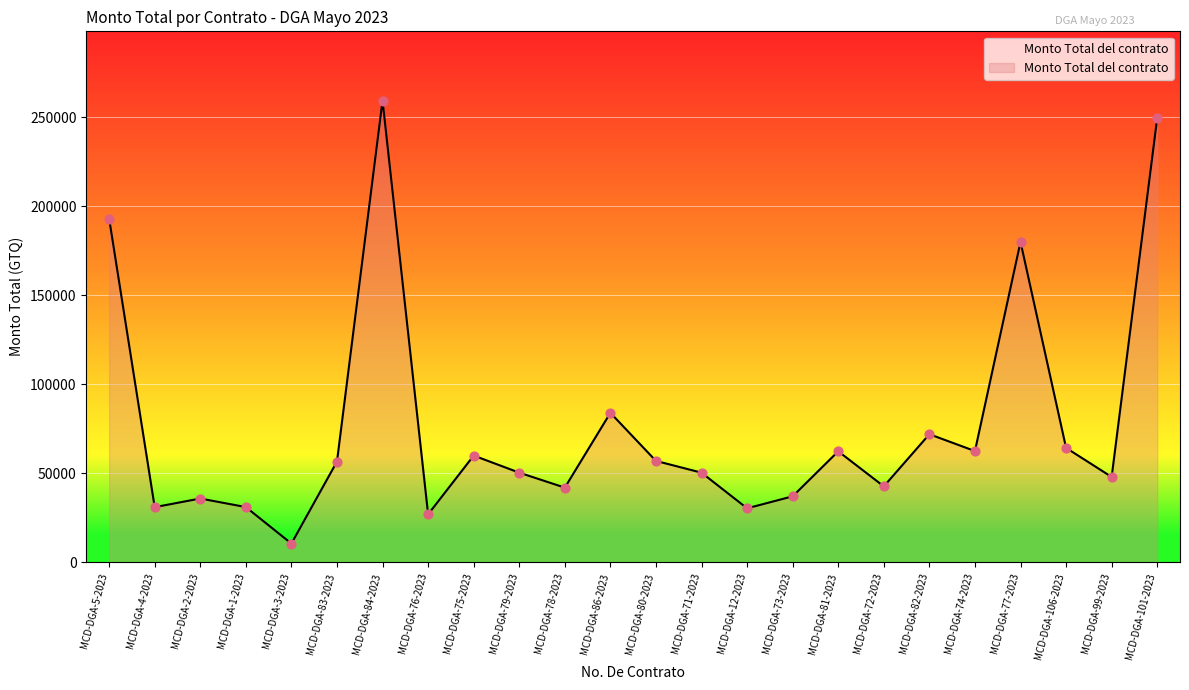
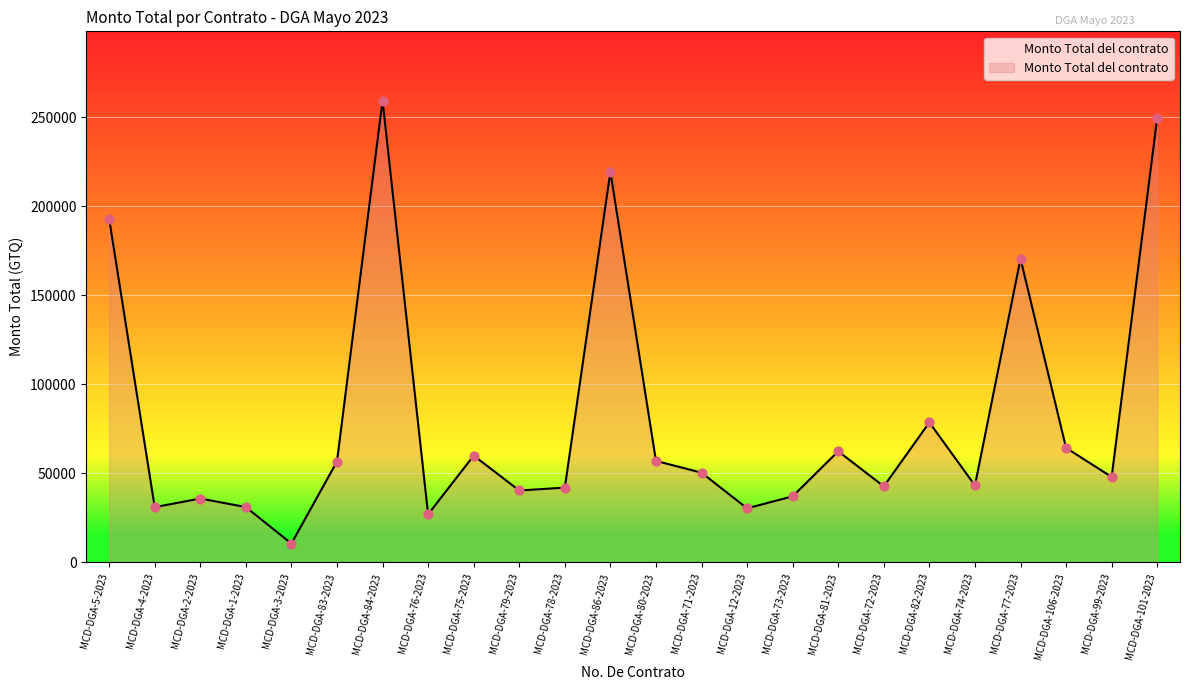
  {
    "MCD-DGA-5-2023": 193000,
    "MCD-DGA-4-2023": 31000,
    "MCD-DGA-2-2023": 36000,
    "MCD-DGA-1-2023": 31000,
    "MCD-DGA-3-2023": 11000,
    "MCD-DGA-83-2023": 57000,
    "MCD-DGA-84-2023": 259000,
    "MCD-DGA-76-2023": 27000,
    "MCD-DGA-75-2023": 60000,
-   "MCD-DGA-79-2023": 50000,
+   "MCD-DGA-79-2023": 40000,
    "MCD-DGA-78-2023": 42000,
-   "MCD-DGA-86-2023": 84000,
+   "MCD-DGA-86-2023": 219000,
    "MCD-DGA-80-2023": 57000,
    "MCD-DGA-71-2023": 50000,
    "MCD-DGA-12-2023": 30000,
    "MCD-DGA-73-2023": 37000,
    "MCD-DGA-81-2023": 62000,
    "MCD-DGA-72-2023": 43000,
-   "MCD-DGA-82-2023": 72000,
-   "MCD-DGA-74-2023": 63000,
-   "MCD-DGA-77-2023": 180000,
+   "MCD-DGA-82-2023": 79000,
+   "MCD-DGA-74-2023": 43000,
+   "MCD-DGA-77-2023": 171000,
    "MCD-DGA-106-2023": 64000,
    "MCD-DGA-99-2023": 48000,
    "MCD-DGA-101-2023": 250000
  }
